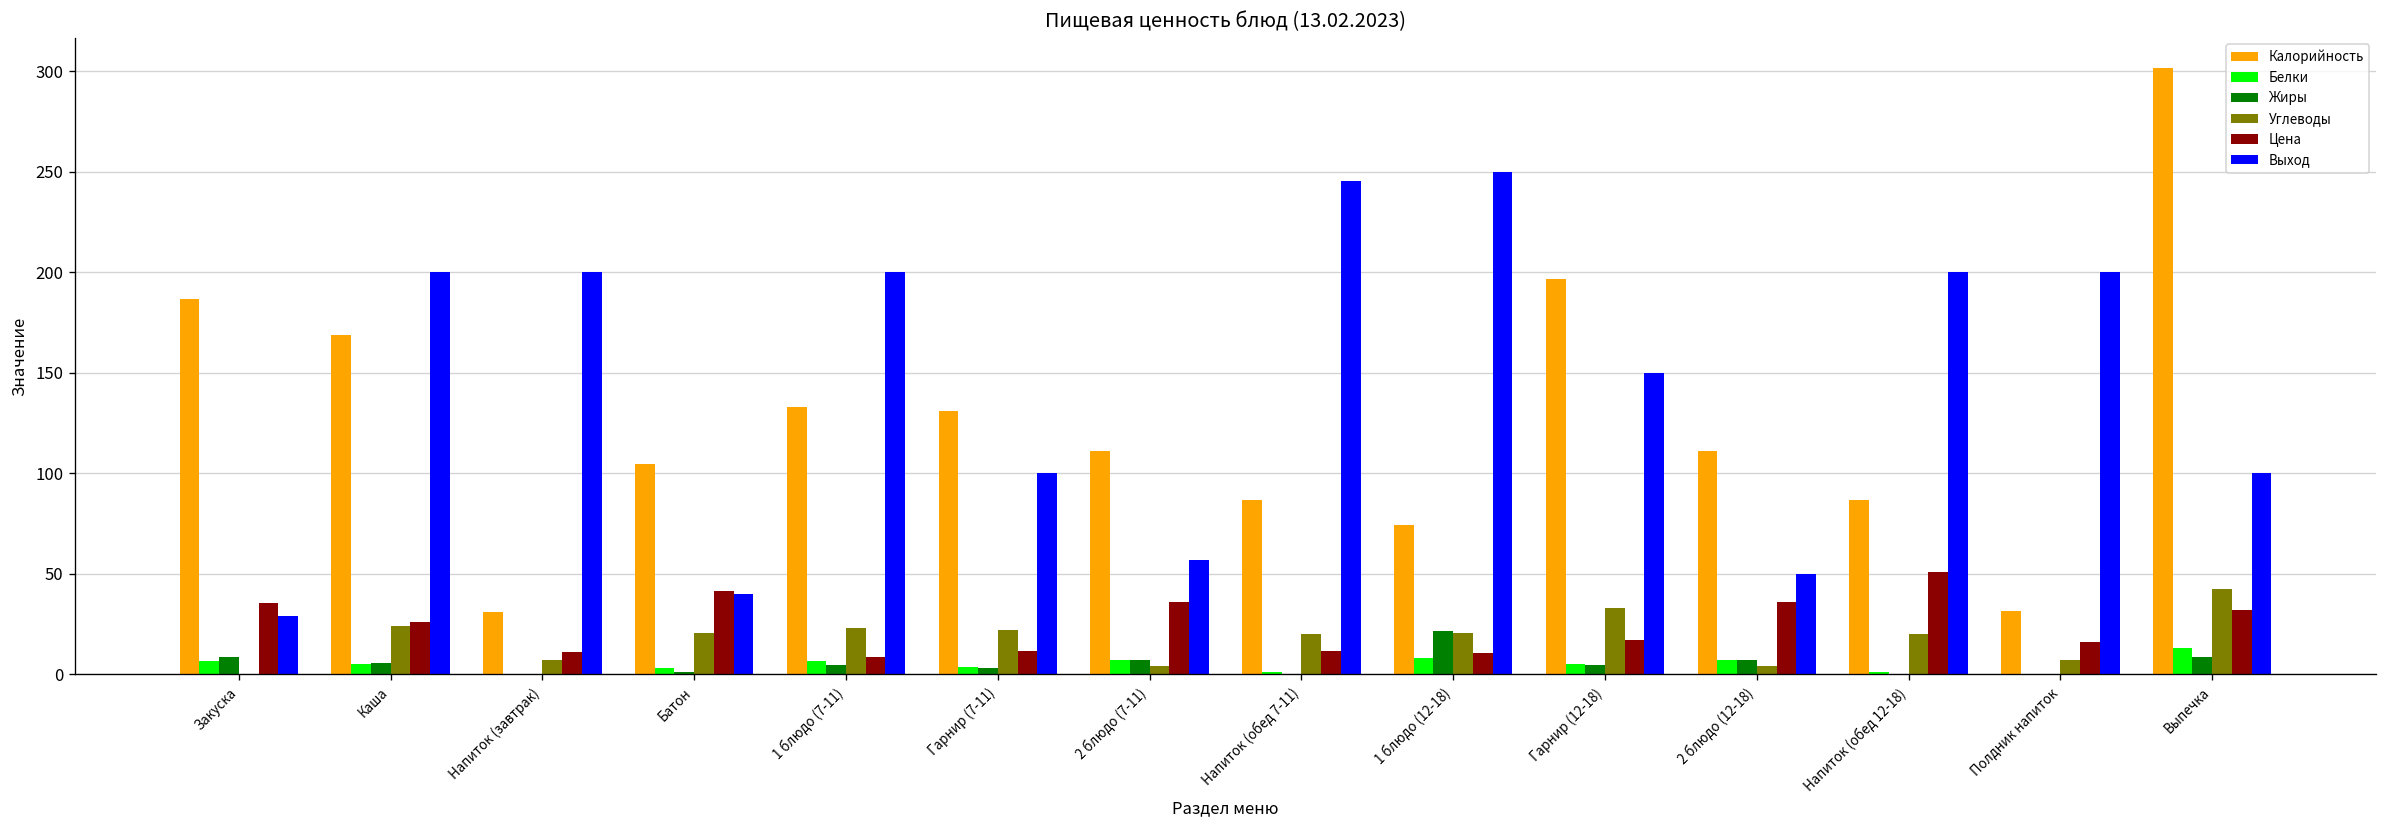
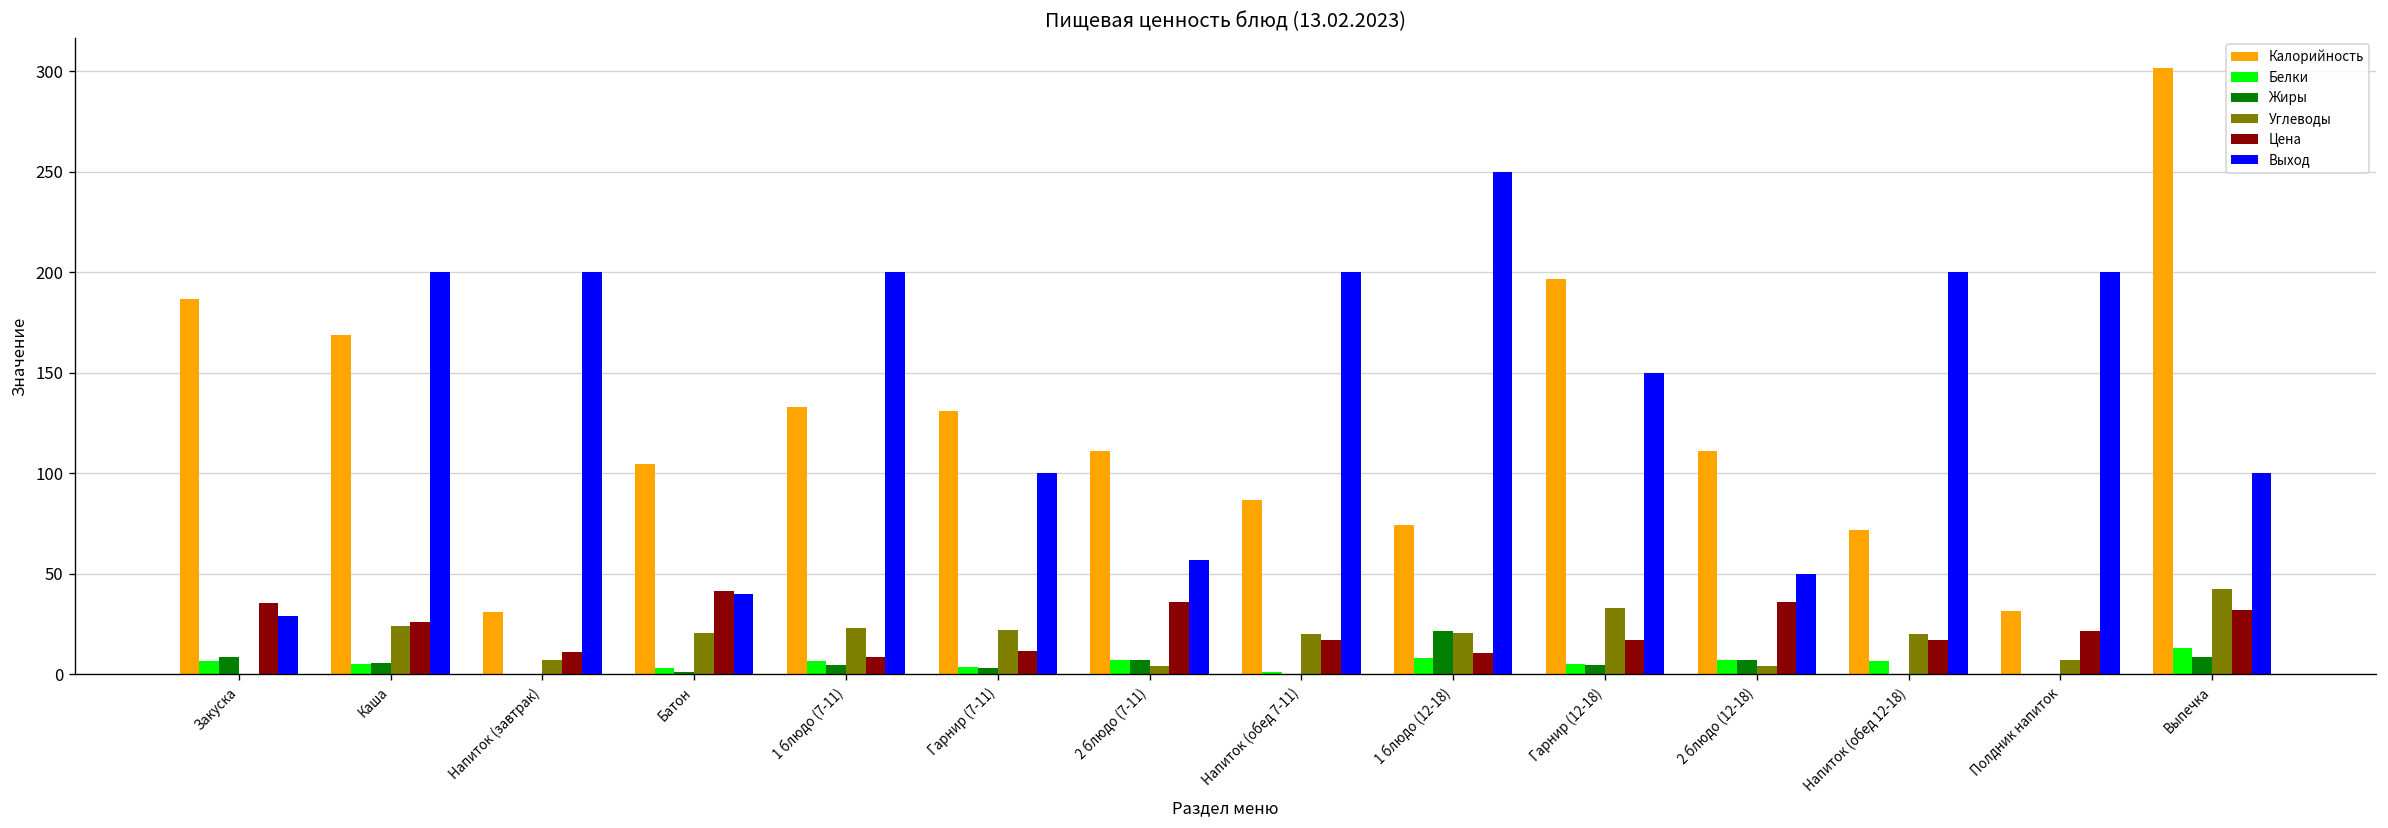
  {
    "Калорийность": {
      "Закуска": 187,
      "Каша": 169,
      "Напиток (завтрак)": 31,
      "Батон": 105,
      "1 блюдо (7-11)": 133,
      "Гарнир (7-11)": 131,
      "2 блюдо (7-11)": 111,
      "Напиток (обед 7-11)": 87,
      "1 блюдо (12-18)": 74,
      "Гарнир (12-18)": 197,
      "2 блюдо (12-18)": 111,
-     "Напиток (обед 12-18)": 87,
+     "Напиток (обед 12-18)": 72,
      "Полдник напиток": 31,
      "Выпечка": 302
    },
    "Белки": {
      "Закуска": 7,
      "Каша": 5,
      "Батон": 3,
      "1 блюдо (7-11)": 7,
      "Гарнир (7-11)": 4,
      "2 блюдо (7-11)": 7,
      "1 блюдо (12-18)": 8,
      "Гарнир (12-18)": 5,
      "2 блюдо (12-18)": 7,
-     "Напиток (обед 12-18)": 1,
+     "Напиток (обед 12-18)": 7,
      "Выпечка": 13
    },
    "Жиры": {
      "Закуска": 9,
      "Каша": 6,
      "1 блюдо (7-11)": 5,
      "Гарнир (7-11)": 3,
      "2 блюдо (7-11)": 7,
      "1 блюдо (12-18)": 22,
      "Гарнир (12-18)": 5,
      "2 блюдо (12-18)": 7,
      "Выпечка": 9
    },
    "Углеводы": {
      "Закуска": 0,
      "Каша": 24,
      "Напиток (завтрак)": 7,
      "Батон": 21,
      "1 блюдо (7-11)": 23,
      "Гарнир (7-11)": 22,
      "2 блюдо (7-11)": 4,
      "Напиток (обед 7-11)": 20,
      "1 блюдо (12-18)": 20,
      "Гарнир (12-18)": 33,
      "2 блюдо (12-18)": 4,
      "Напиток (обед 12-18)": 20,
      "Полдник напиток": 7,
      "Выпечка": 43
    },
    "Цена": {
      "Закуска": 35,
      "Каша": 26,
      "Напиток (завтрак)": 11,
      "Батон": 41,
      "1 блюдо (7-11)": 9,
      "Гарнир (7-11)": 12,
      "2 блюдо (7-11)": 36,
-     "Напиток (обед 7-11)": 11,
+     "Напиток (обед 7-11)": 17,
      "1 блюдо (12-18)": 11,
      "Гарнир (12-18)": 17,
      "2 блюдо (12-18)": 36,
-     "Напиток (обед 12-18)": 51,
-     "Полдник напиток": 16,
+     "Напиток (обед 12-18)": 17,
+     "Полдник напиток": 22,
      "Выпечка": 32
    },
    "Выход": {
      "Закуска": 29,
      "Каша": 200,
      "Напиток (завтрак)": 200,
      "Батон": 40,
      "1 блюдо (7-11)": 200,
      "Гарнир (7-11)": 100,
      "2 блюдо (7-11)": 57,
-     "Напиток (обед 7-11)": 246,
+     "Напиток (обед 7-11)": 200,
      "1 блюдо (12-18)": 250,
      "Гарнир (12-18)": 150,
      "2 блюдо (12-18)": 50,
      "Напиток (обед 12-18)": 200,
      "Полдник напиток": 200,
      "Выпечка": 100
    }
  }
